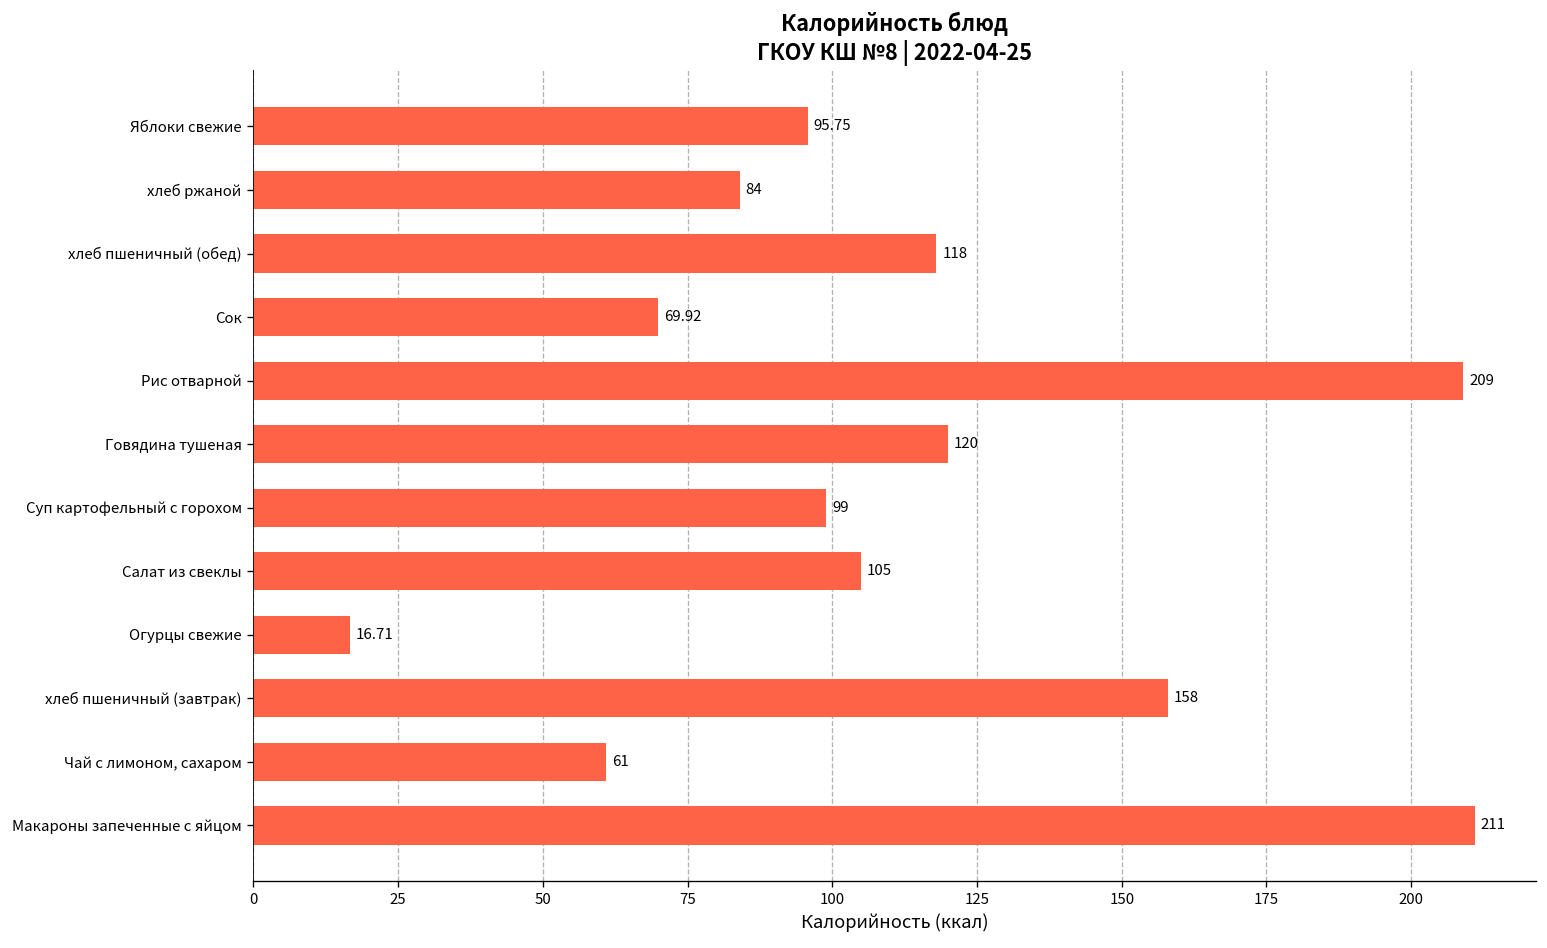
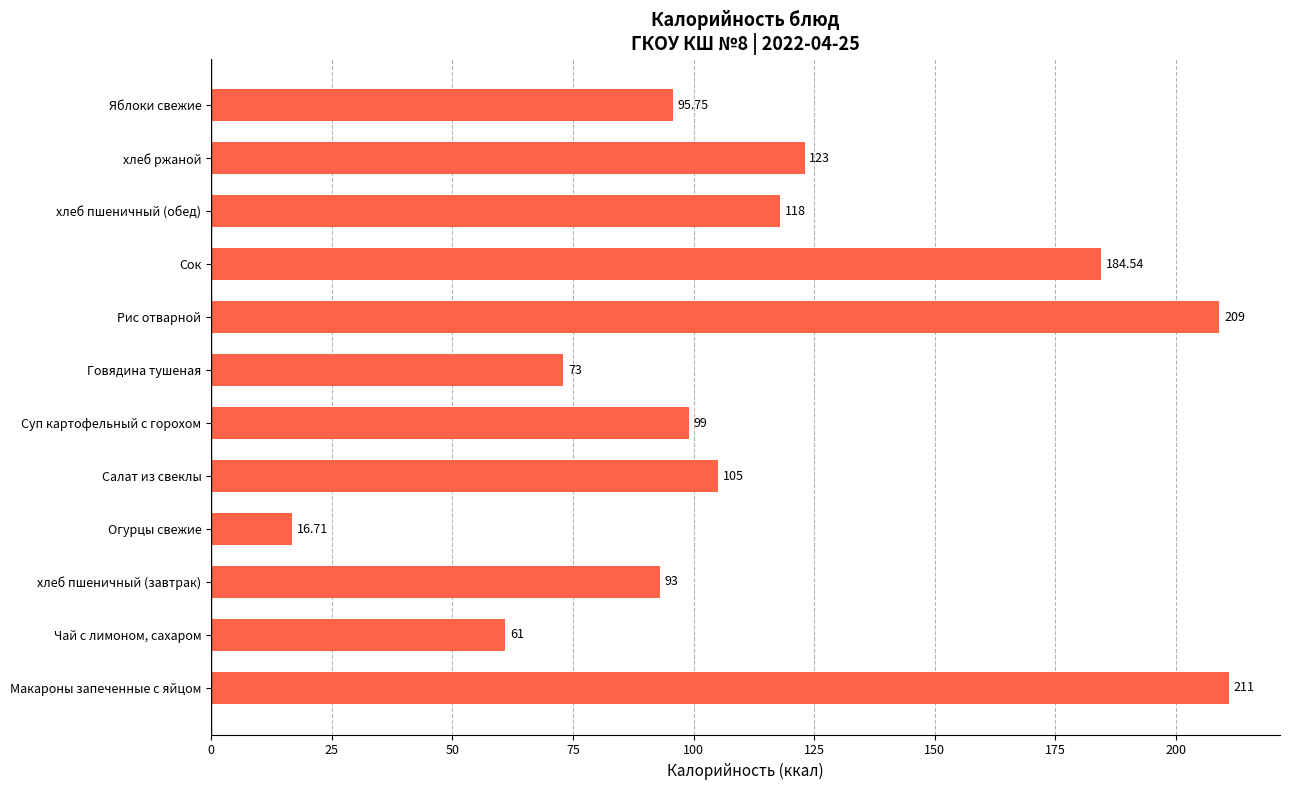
  {
    "Яблоки свежие": 95.75,
-   "хлеб ржаной": 84,
+   "хлеб ржаной": 123,
    "хлеб пшеничный (обед)": 118,
-   "Сок": 69.92,
+   "Сок": 184.54,
    "Рис отварной": 209,
-   "Говядина тушеная": 120,
+   "Говядина тушеная": 73,
    "Суп картофельный с горохом": 99,
    "Салат из свеклы": 105,
    "Огурцы свежие": 16.71,
-   "хлеб пшеничный (завтрак)": 158,
+   "хлеб пшеничный (завтрак)": 93,
    "Чай с лимоном, сахаром": 61,
    "Макароны запеченные с яйцом": 211
  }
